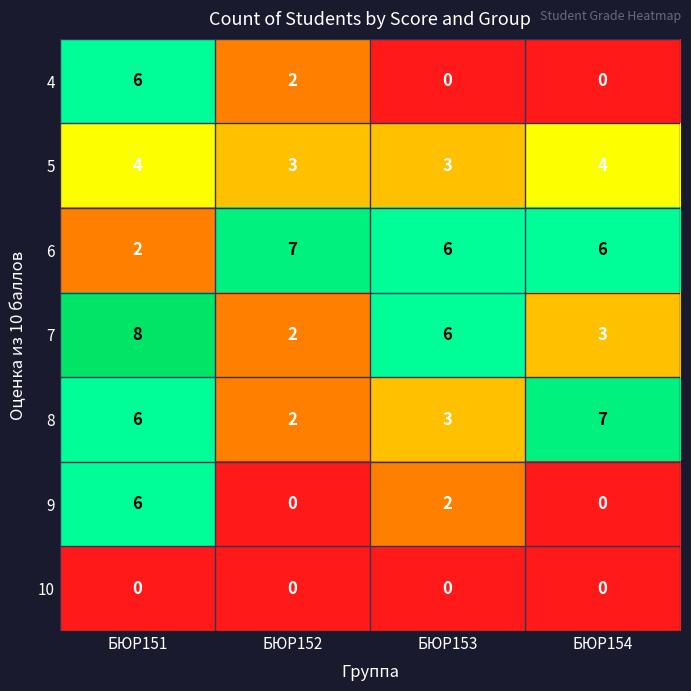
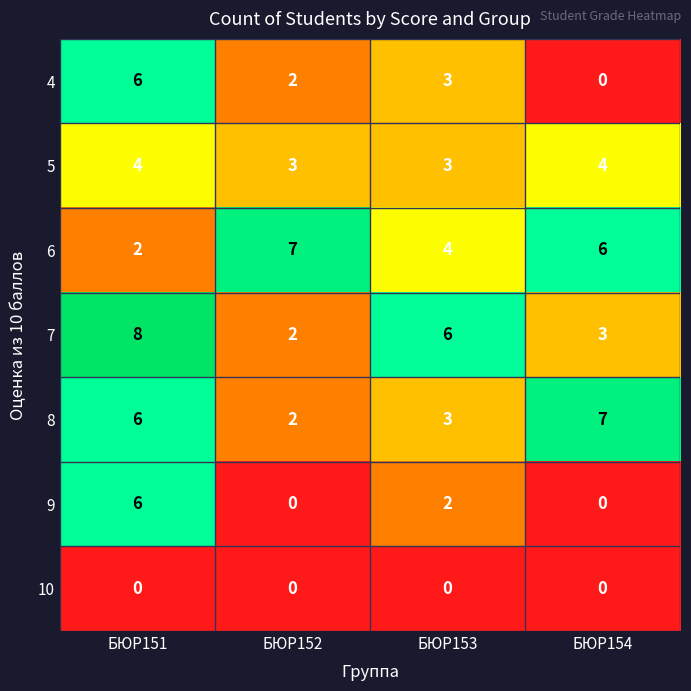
  {
    "4": {
      "БЮР151": 6,
      "БЮР152": 2,
-     "БЮР153": 0,
+     "БЮР153": 3,
      "БЮР154": 0
    },
    "5": {
      "БЮР151": 4,
      "БЮР152": 3,
      "БЮР153": 3,
      "БЮР154": 4
    },
    "6": {
      "БЮР151": 2,
      "БЮР152": 7,
-     "БЮР153": 6,
+     "БЮР153": 4,
      "БЮР154": 6
    },
    "7": {
      "БЮР151": 8,
      "БЮР152": 2,
      "БЮР153": 6,
      "БЮР154": 3
    },
    "8": {
      "БЮР151": 6,
      "БЮР152": 2,
      "БЮР153": 3,
      "БЮР154": 7
    },
    "9": {
      "БЮР151": 6,
      "БЮР152": 0,
      "БЮР153": 2,
      "БЮР154": 0
    },
    "10": {
      "БЮР151": 0,
      "БЮР152": 0,
      "БЮР153": 0,
      "БЮР154": 0
    }
  }
